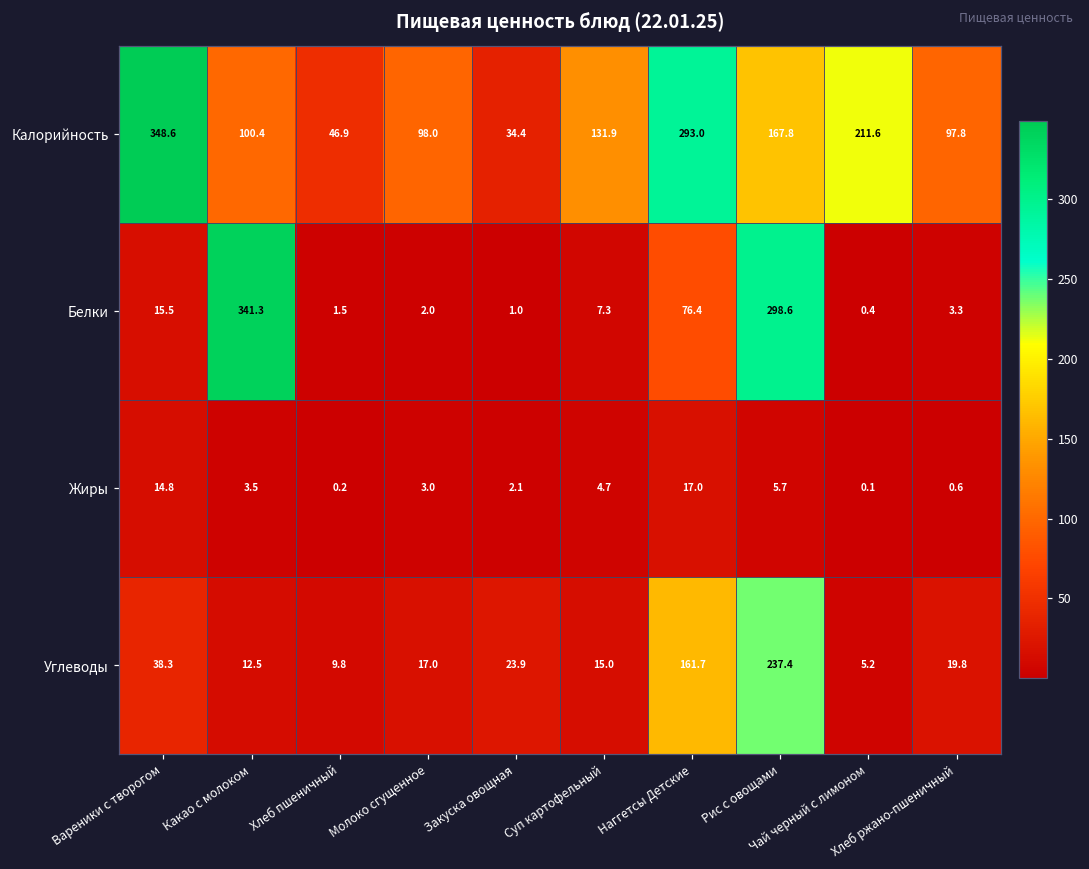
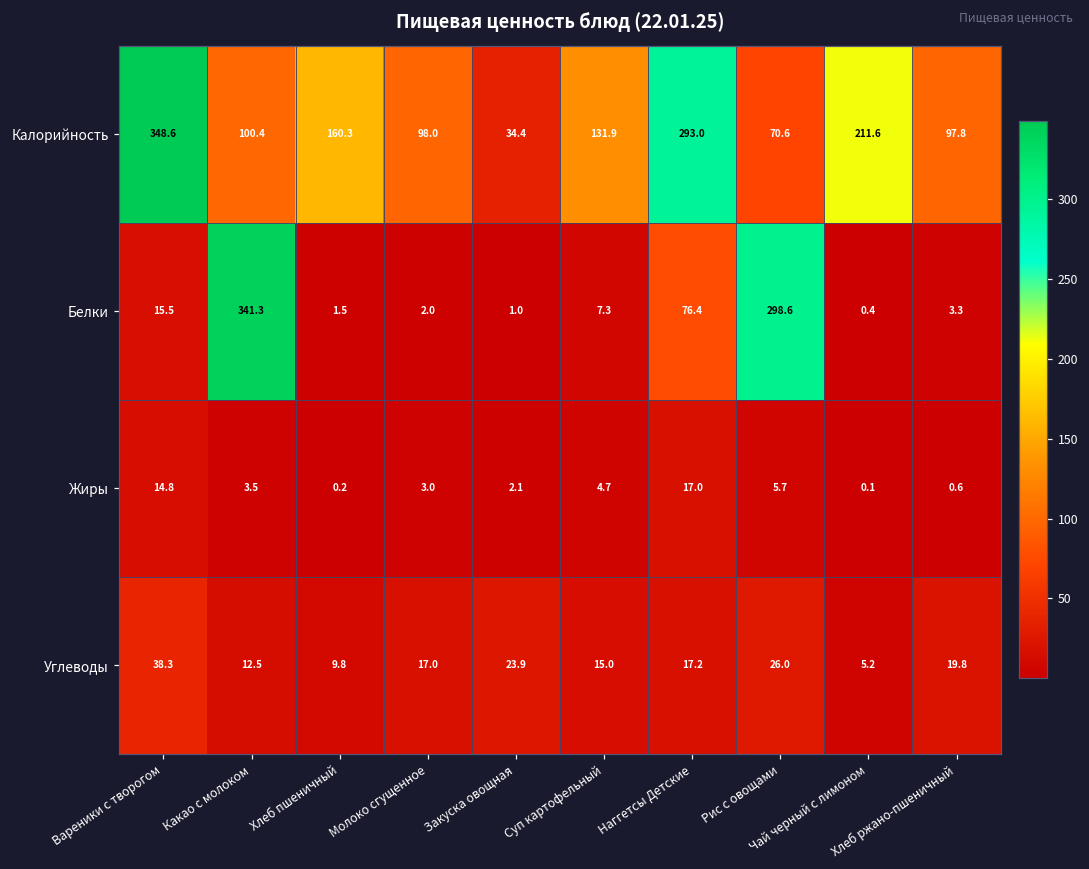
  {
    "Калорийность": {
      "Вареники с творогом": 348.6,
      "Какао с молоком": 100.4,
-     "Хлеб пшеничный": 46.9,
+     "Хлеб пшеничный": 160.3,
      "Молоко сгущенное": 98.0,
      "Закуска овощная": 34.4,
      "Суп картофельный": 131.9,
      "Наггетсы Детские": 293.0,
-     "Рис с овощами": 167.8,
+     "Рис с овощами": 70.6,
      "Чай черный с лимоном": 211.6,
      "Хлеб ржано-пшеничный": 97.8
    },
    "Белки": {
      "Вареники с творогом": 15.5,
      "Какао с молоком": 341.3,
      "Хлеб пшеничный": 1.5,
      "Молоко сгущенное": 2.0,
      "Закуска овощная": 1.0,
      "Суп картофельный": 7.3,
      "Наггетсы Детские": 76.4,
      "Рис с овощами": 298.6,
      "Чай черный с лимоном": 0.4,
      "Хлеб ржано-пшеничный": 3.3
    },
    "Жиры": {
      "Вареники с творогом": 14.8,
      "Какао с молоком": 3.5,
      "Хлеб пшеничный": 0.2,
      "Молоко сгущенное": 3.0,
      "Закуска овощная": 2.1,
      "Суп картофельный": 4.7,
      "Наггетсы Детские": 17.0,
      "Рис с овощами": 5.7,
      "Чай черный с лимоном": 0.1,
      "Хлеб ржано-пшеничный": 0.6
    },
    "Углеводы": {
      "Вареники с творогом": 38.3,
      "Какао с молоком": 12.5,
      "Хлеб пшеничный": 9.8,
      "Молоко сгущенное": 17.0,
      "Закуска овощная": 23.9,
      "Суп картофельный": 15.0,
-     "Наггетсы Детские": 161.7,
-     "Рис с овощами": 237.4,
+     "Наггетсы Детские": 17.2,
+     "Рис с овощами": 26.0,
      "Чай черный с лимоном": 5.2,
      "Хлеб ржано-пшеничный": 19.8
    }
  }
